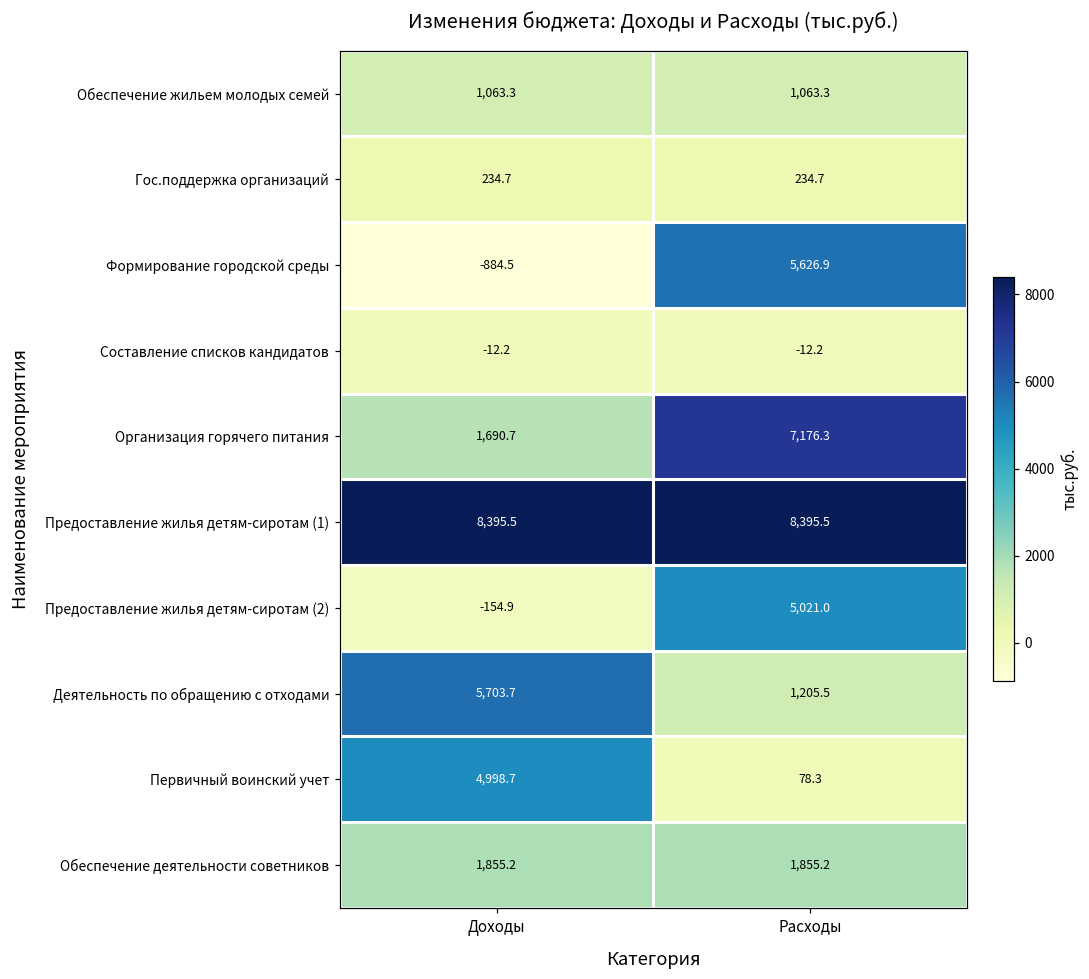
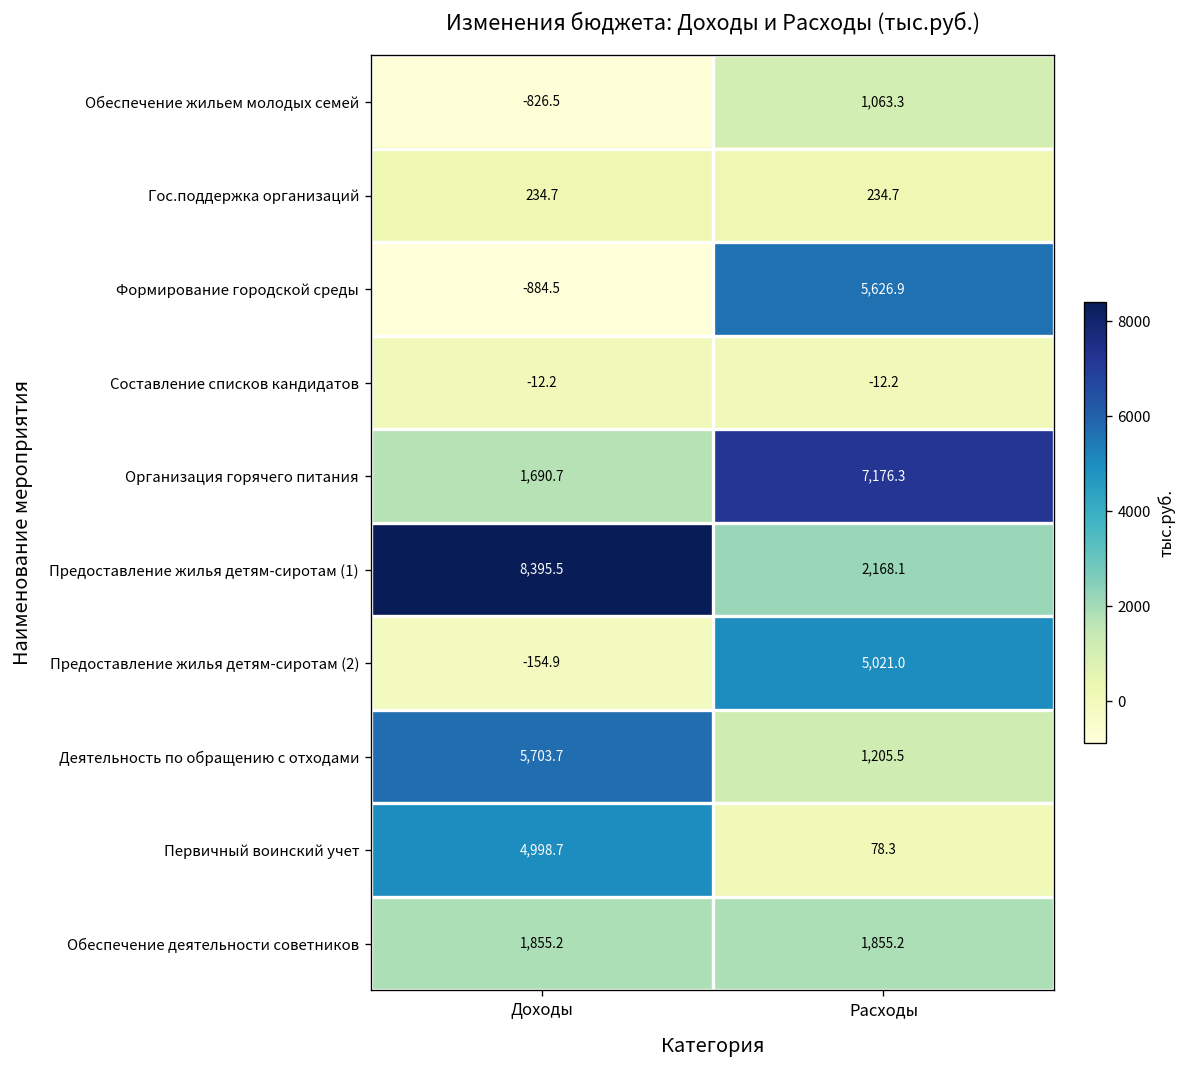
  {
    "Обеспечение жильем молодых семей": {
-     "Доходы": "1,063.3",
+     "Доходы": "-826.5",
      "Расходы": "1,063.3"
    },
    "Гос.поддержка организаций": {
      "Доходы": "234.7",
      "Расходы": "234.7"
    },
    "Формирование городской среды": {
      "Доходы": "-884.5",
      "Расходы": "5,626.9"
    },
    "Составление списков кандидатов": {
      "Доходы": "-12.2",
      "Расходы": "-12.2"
    },
    "Организация горячего питания": {
      "Доходы": "1,690.7",
      "Расходы": "7,176.3"
    },
    "Предоставление жилья детям-сиротам (1)": {
      "Доходы": "8,395.5",
-     "Расходы": "8,395.5"
+     "Расходы": "2,168.1"
    },
    "Предоставление жилья детям-сиротам (2)": {
      "Доходы": "-154.9",
      "Расходы": "5,021.0"
    },
    "Деятельность по обращению с отходами": {
      "Доходы": "5,703.7",
      "Расходы": "1,205.5"
    },
    "Первичный воинский учет": {
      "Доходы": "4,998.7",
      "Расходы": "78.3"
    },
    "Обеспечение деятельности советников": {
      "Доходы": "1,855.2",
      "Расходы": "1,855.2"
    }
  }
